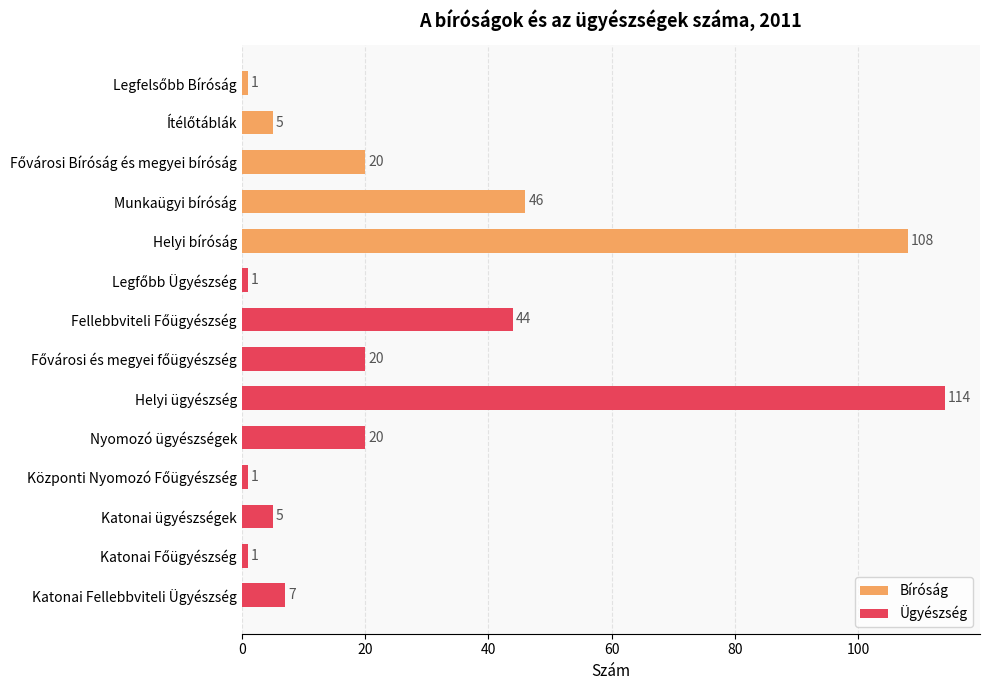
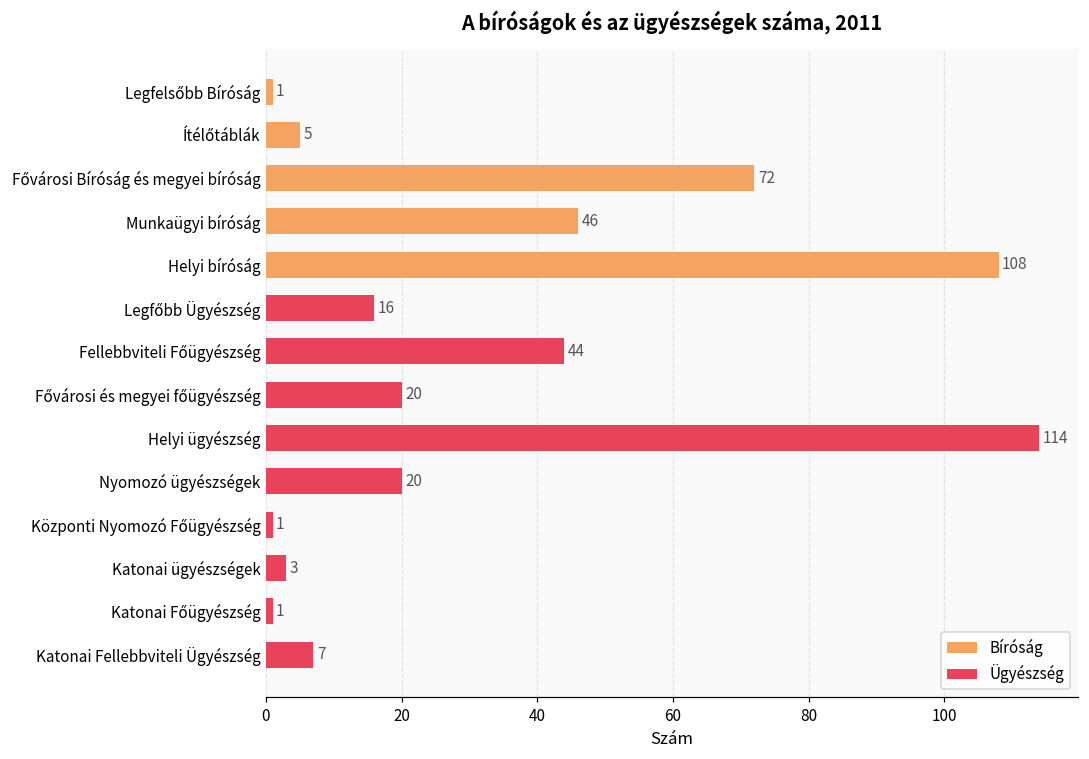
  {
    "Bíróság": {
      "Legfelsőbb Bíróság": 1,
      "Ítélőtáblák": 5,
-     "Fővárosi Bíróság és megyei bíróság": 20,
+     "Fővárosi Bíróság és megyei bíróság": 72,
      "Munkaügyi bíróság": 46,
      "Helyi bíróság": 108
    },
    "Ügyészség": {
-     "Legfőbb Ügyészség": 1,
+     "Legfőbb Ügyészség": 16,
      "Fellebbviteli Főügyészség": 44,
      "Fővárosi és megyei főügyészség": 20,
      "Helyi ügyészség": 114,
      "Nyomozó ügyészségek": 20,
      "Központi Nyomozó Főügyészség": 1,
-     "Katonai ügyészségek": 5,
+     "Katonai ügyészségek": 3,
      "Katonai Főügyészség": 1,
      "Katonai Fellebbviteli Ügyészség": 7
    }
  }
